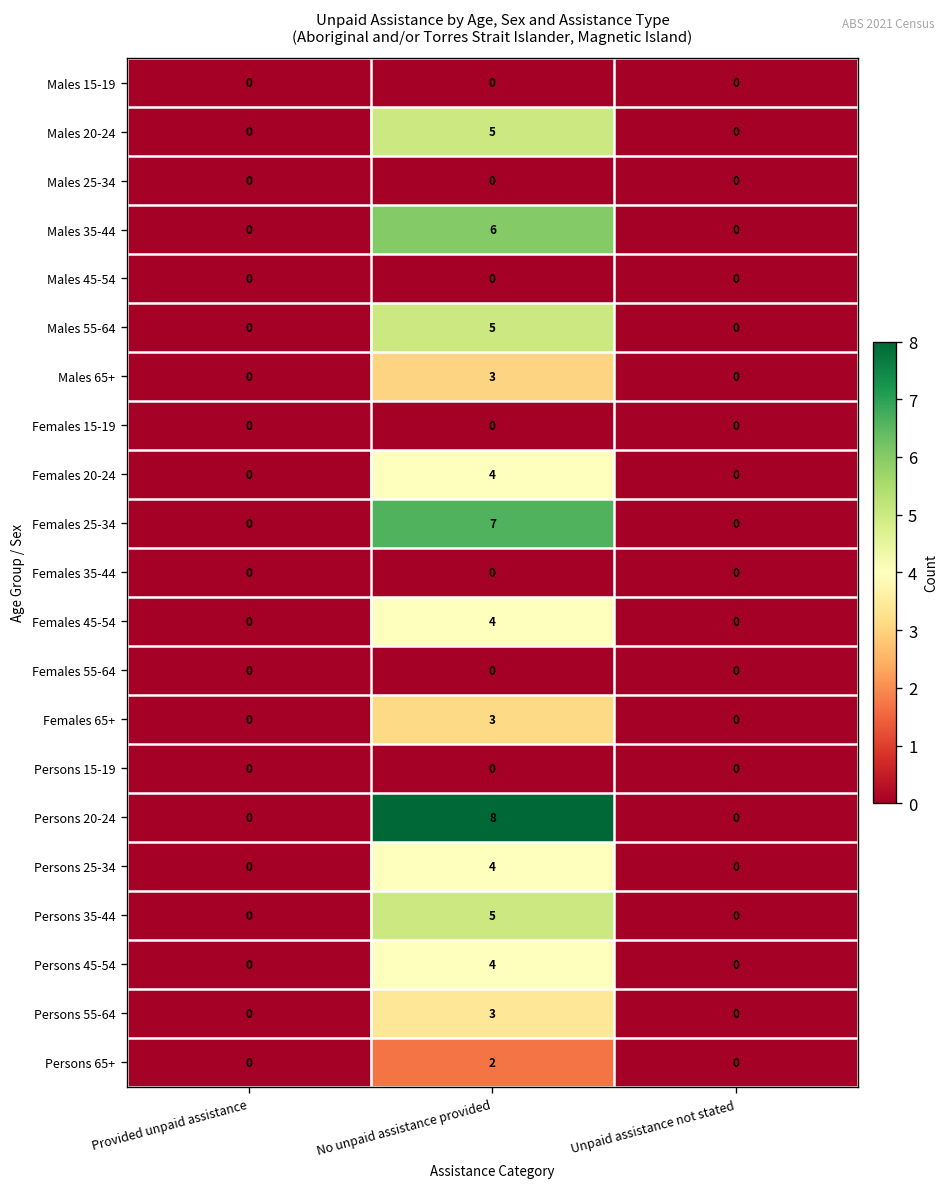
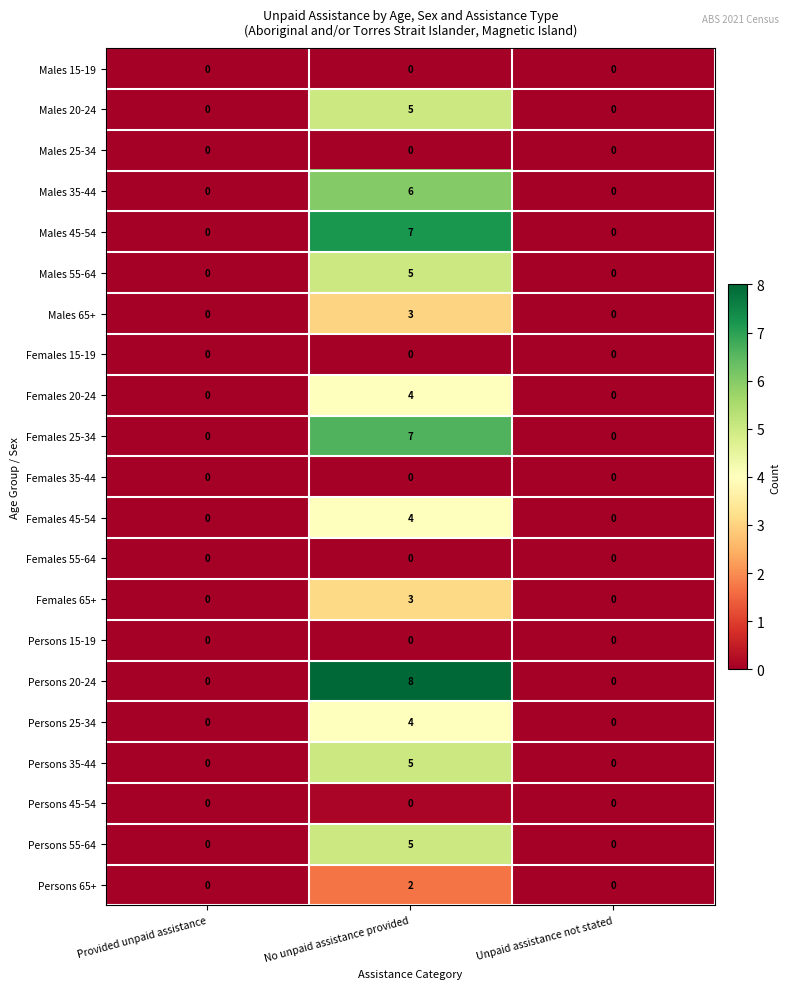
  {
    "Males 15-19": {
      "Provided unpaid assistance": 0,
      "No unpaid assistance provided": 0,
      "Unpaid assistance not stated": 0
    },
    "Males 20-24": {
      "Provided unpaid assistance": 0,
      "No unpaid assistance provided": 5,
      "Unpaid assistance not stated": 0
    },
    "Males 25-34": {
      "Provided unpaid assistance": 0,
      "No unpaid assistance provided": 0,
      "Unpaid assistance not stated": 0
    },
    "Males 35-44": {
      "Provided unpaid assistance": 0,
      "No unpaid assistance provided": 6,
      "Unpaid assistance not stated": 0
    },
    "Males 45-54": {
      "Provided unpaid assistance": 0,
-     "No unpaid assistance provided": 0,
+     "No unpaid assistance provided": 7,
      "Unpaid assistance not stated": 0
    },
    "Males 55-64": {
      "Provided unpaid assistance": 0,
      "No unpaid assistance provided": 5,
      "Unpaid assistance not stated": 0
    },
    "Males 65+": {
      "Provided unpaid assistance": 0,
      "No unpaid assistance provided": 3,
      "Unpaid assistance not stated": 0
    },
    "Females 15-19": {
      "Provided unpaid assistance": 0,
      "No unpaid assistance provided": 0,
      "Unpaid assistance not stated": 0
    },
    "Females 20-24": {
      "Provided unpaid assistance": 0,
      "No unpaid assistance provided": 4,
      "Unpaid assistance not stated": 0
    },
    "Females 25-34": {
      "Provided unpaid assistance": 0,
      "No unpaid assistance provided": 7,
      "Unpaid assistance not stated": 0
    },
    "Females 35-44": {
      "Provided unpaid assistance": 0,
      "No unpaid assistance provided": 0,
      "Unpaid assistance not stated": 0
    },
    "Females 45-54": {
      "Provided unpaid assistance": 0,
      "No unpaid assistance provided": 4,
      "Unpaid assistance not stated": 0
    },
    "Females 55-64": {
      "Provided unpaid assistance": 0,
      "No unpaid assistance provided": 0,
      "Unpaid assistance not stated": 0
    },
    "Females 65+": {
      "Provided unpaid assistance": 0,
      "No unpaid assistance provided": 3,
      "Unpaid assistance not stated": 0
    },
    "Persons 15-19": {
      "Provided unpaid assistance": 0,
      "No unpaid assistance provided": 0,
      "Unpaid assistance not stated": 0
    },
    "Persons 20-24": {
      "Provided unpaid assistance": 0,
      "No unpaid assistance provided": 8,
      "Unpaid assistance not stated": 0
    },
    "Persons 25-34": {
      "Provided unpaid assistance": 0,
      "No unpaid assistance provided": 4,
      "Unpaid assistance not stated": 0
    },
    "Persons 35-44": {
      "Provided unpaid assistance": 0,
      "No unpaid assistance provided": 5,
      "Unpaid assistance not stated": 0
    },
    "Persons 45-54": {
      "Provided unpaid assistance": 0,
-     "No unpaid assistance provided": 4,
+     "No unpaid assistance provided": 0,
      "Unpaid assistance not stated": 0
    },
    "Persons 55-64": {
      "Provided unpaid assistance": 0,
-     "No unpaid assistance provided": 3,
+     "No unpaid assistance provided": 5,
      "Unpaid assistance not stated": 0
    },
    "Persons 65+": {
      "Provided unpaid assistance": 0,
      "No unpaid assistance provided": 2,
      "Unpaid assistance not stated": 0
    }
  }
